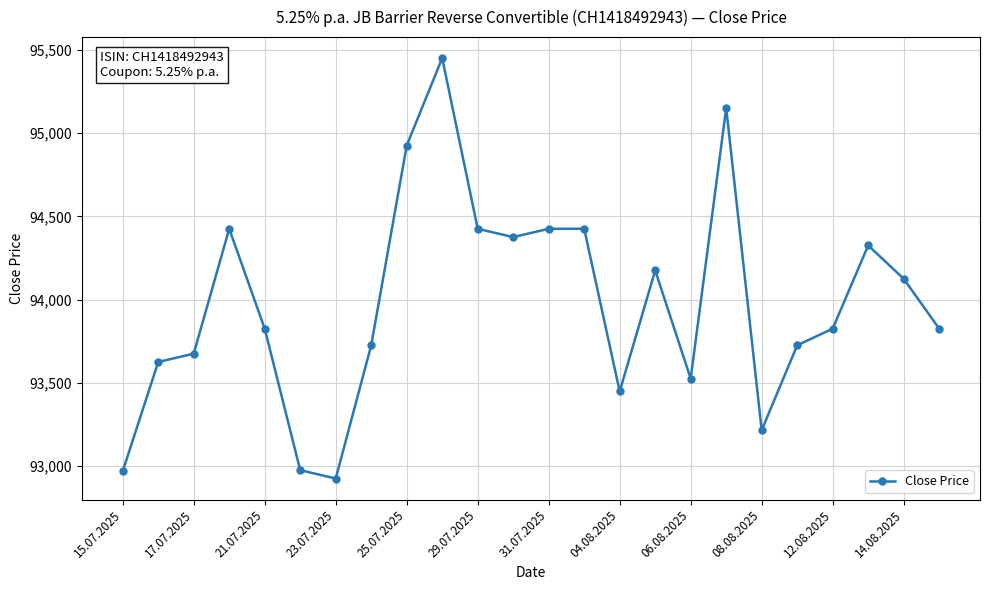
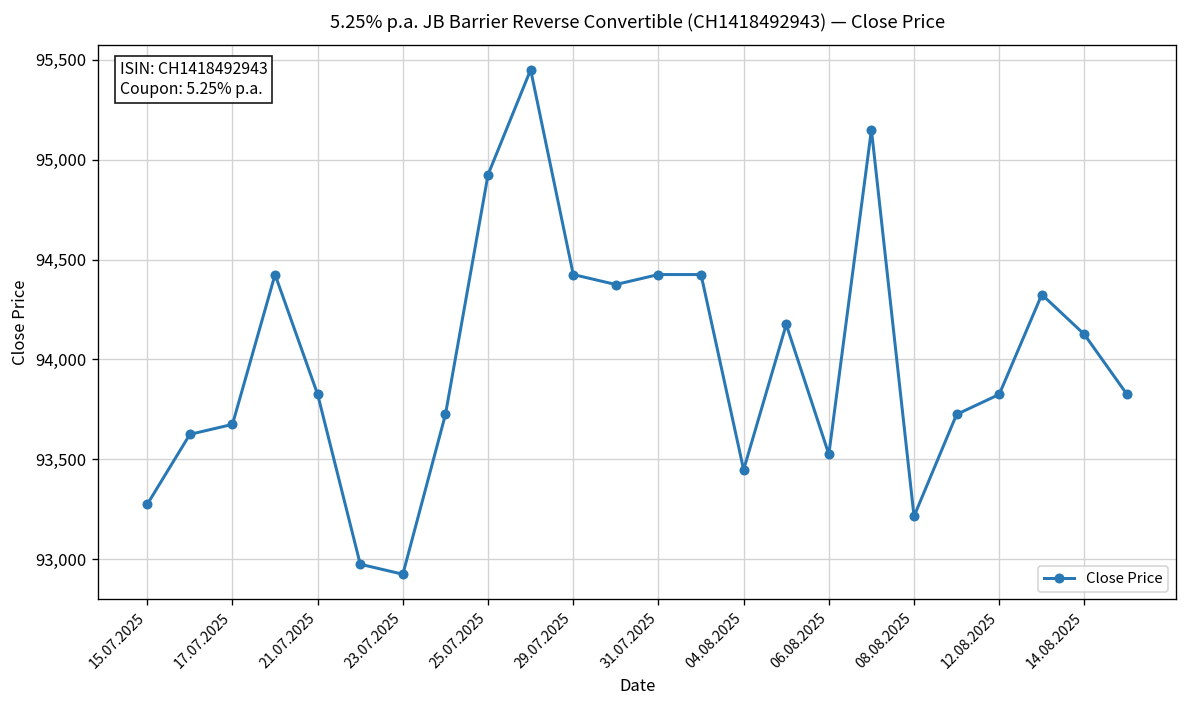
  {
-   "15.07.2025": "92,970",
+   "15.07.2025": "93,280",
    "17.07.2025": "93,680",
    "21.07.2025": "93,830",
    "23.07.2025": "92,930",
    "25.07.2025": "94,930",
    "29.07.2025": "94,430",
    "31.07.2025": "94,430",
    "04.08.2025": "93,450",
    "06.08.2025": "93,530",
    "08.08.2025": "93,220",
    "12.08.2025": "93,830",
    "14.08.2025": "94,130"
  }
